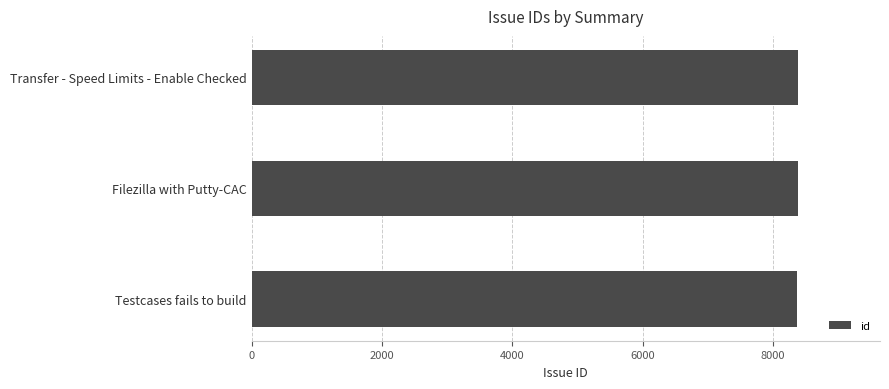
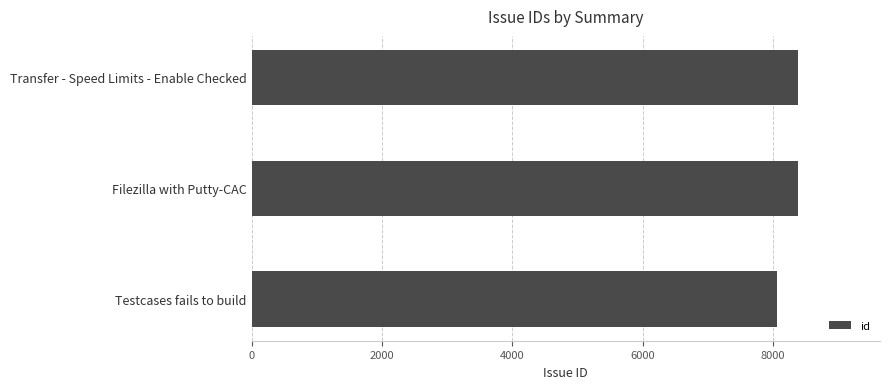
  {
    "Transfer - Speed Limits - Enable Checked": 8400,
    "Filezilla with Putty-CAC": 8400,
-   "Testcases fails to build": 8400
+   "Testcases fails to build": 8100
  }
